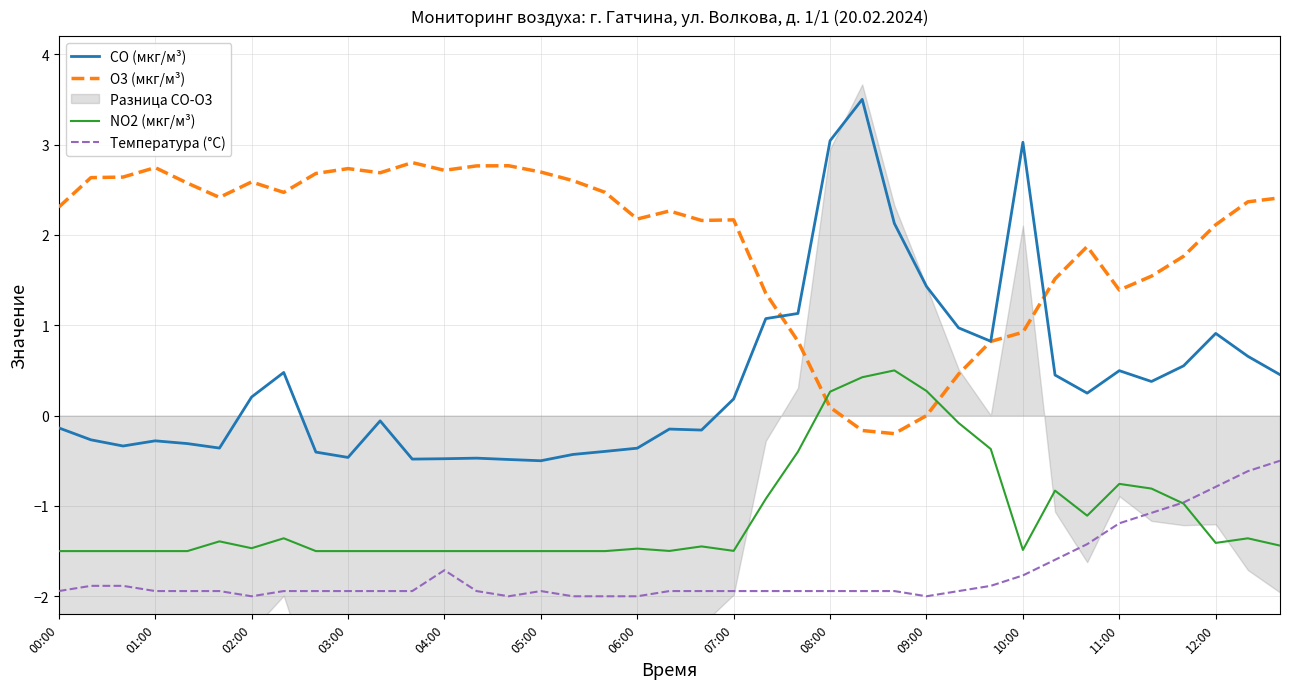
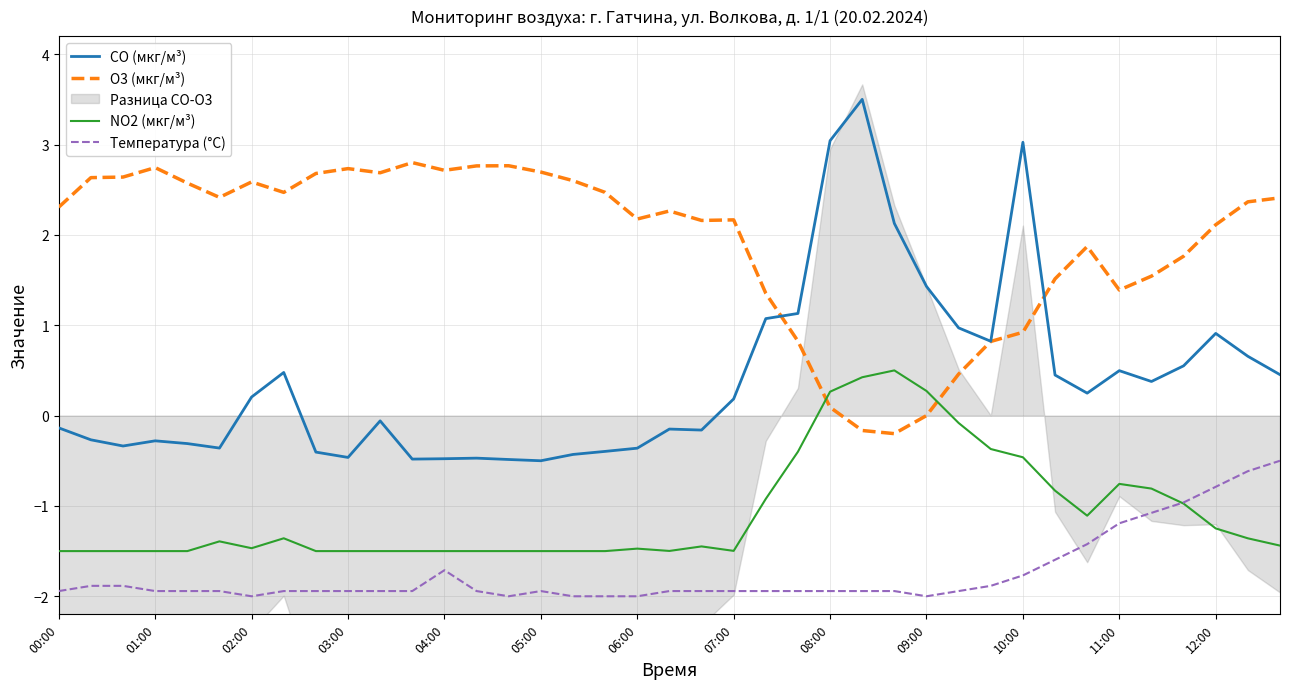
  {
    "CO (мкг/м³)": {
      "00:00": -0.1,
      "01:00": -0.3,
      "02:00": 0.2,
      "03:00": -0.5,
      "04:00": -0.5,
      "05:00": -0.5,
      "06:00": -0.4,
      "07:00": 0.2,
      "08:00": 3.0,
      "10:00": 3.0,
      "11:00": 0.5,
      "12:00": 0.9
    },
    "O3 (мкг/м³)": {
      "00:00": 2.3,
      "01:00": 2.7,
      "02:00": 2.6,
      "03:00": 2.7,
      "04:00": 2.7,
      "05:00": 2.7,
      "06:00": 2.2,
      "07:00": 2.2,
      "08:00": 0.1,
      "09:00": 0.0,
      "10:00": 0.9,
      "11:00": 1.4,
      "12:00": 2.1
    },
    "NO2 (мкг/м³)": {
      "00:00": -1.5,
      "01:00": -1.5,
      "02:00": -1.5,
      "03:00": -1.5,
      "04:00": -1.5,
      "05:00": -1.5,
      "06:00": -1.5,
      "07:00": -1.5,
      "08:00": 0.3,
      "09:00": 0.3,
-     "10:00": -1.5,
+     "10:00": -0.5,
      "11:00": -0.8,
-     "12:00": -1.4
+     "12:00": -1.2
    },
    "Температура (°C)": {
      "00:00": -1.9,
      "01:00": -1.9,
      "02:00": -2.0,
      "03:00": -1.9,
      "04:00": -1.7,
      "05:00": -1.9,
      "06:00": -2.0,
      "07:00": -1.9,
      "08:00": -1.9,
      "09:00": -2.0,
      "10:00": -1.8,
      "11:00": -1.2,
      "12:00": -0.8
    }
  }
